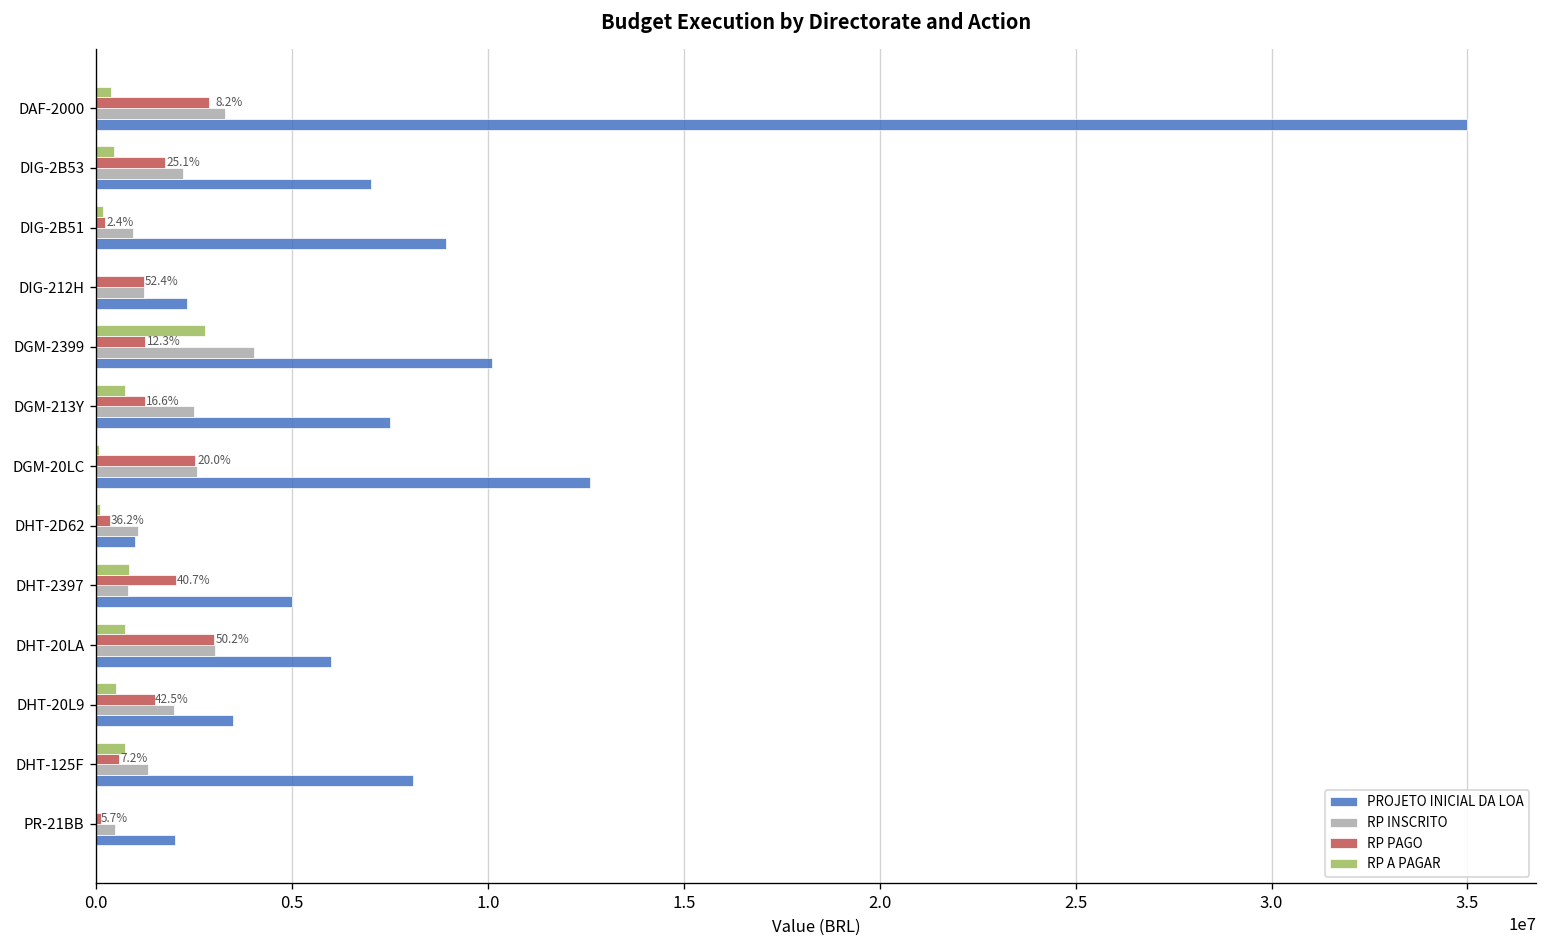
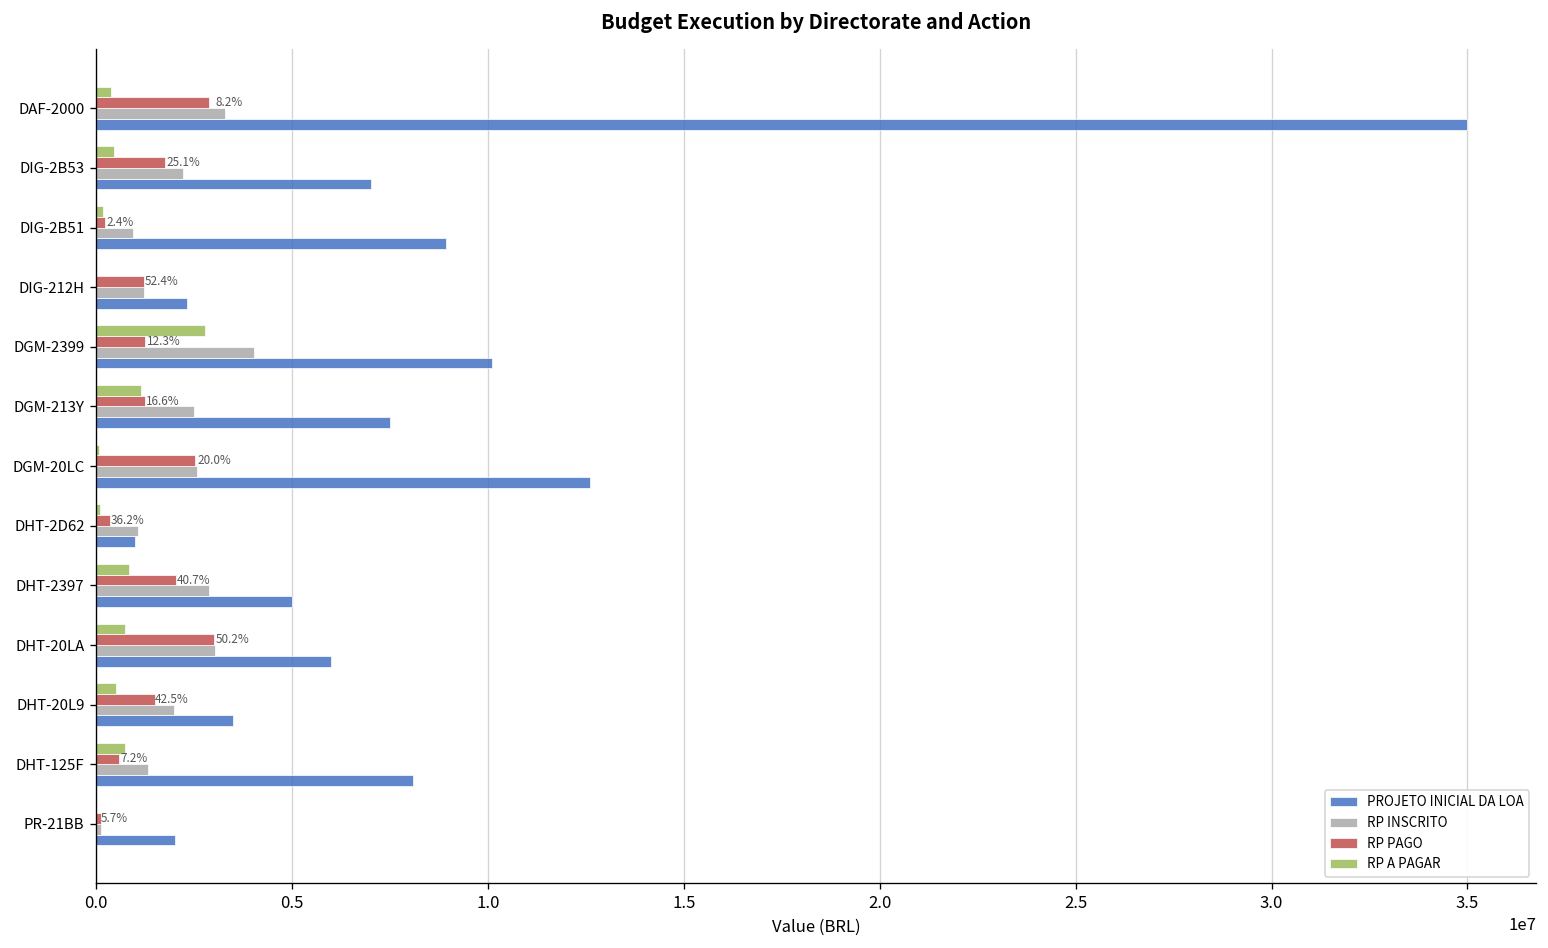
  {
    "PROJETO INICIAL DA LOA": {
      "DAF-2000": 35000000,
      "DIG-2B53": 7000000,
      "DIG-2B51": 8900000,
      "DIG-212H": 2300000,
      "DGM-2399": 10100000,
      "DGM-213Y": 7500000,
      "DGM-20LC": 12600000,
      "DHT-2D62": 1000000,
      "DHT-2397": 5000000,
      "DHT-20LA": 6000000,
      "DHT-20L9": 3500000,
      "DHT-125F": 8100000,
      "PR-21BB": 2000000
    },
    "RP INSCRITO": {
      "DIG-2B53": 2200000,
      "DIG-2B51": 900000,
      "DIG-212H": 1200000,
      "DGM-2399": 4000000,
      "DGM-213Y": 2500000,
      "DGM-20LC": 2600000,
      "DHT-2D62": 1100000,
-     "DHT-2397": 800000,
+     "DHT-2397": 2900000,
      "DHT-20LA": 3000000,
      "DHT-20L9": 2000000,
      "DHT-125F": 1300000,
-     "PR-21BB": 500000
+     "PR-21BB": 100000
    },
    "RP PAGO": {
      "DAF-2000": 2900000
    },
    "RP A PAGAR": {
      "DAF-2000": 400000,
      "DIG-2B53": 400000,
      "DIG-2B51": 200000,
      "DIG-212H": 0,
      "DGM-2399": 2800000,
-     "DGM-213Y": 700000,
+     "DGM-213Y": 1100000,
      "DHT-2D62": 100000,
      "DHT-2397": 800000,
      "DHT-20LA": 700000,
      "DHT-20L9": 500000,
      "DHT-125F": 700000
    }
  }
